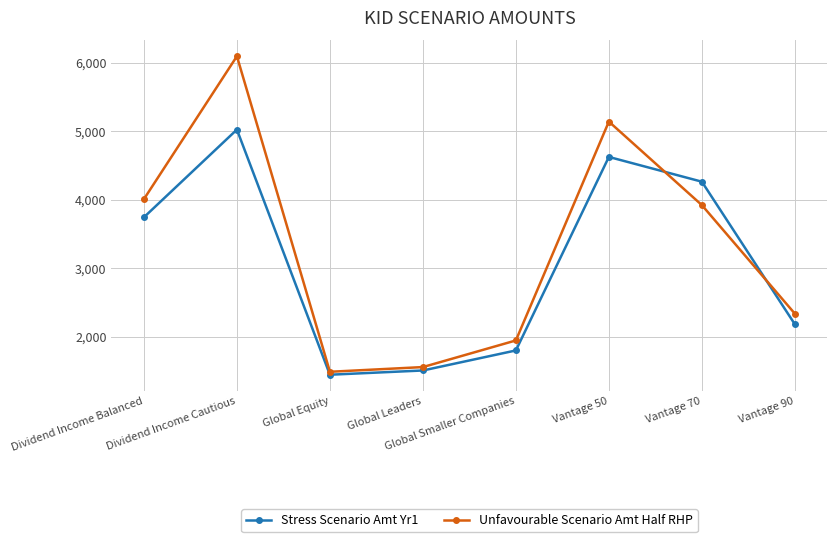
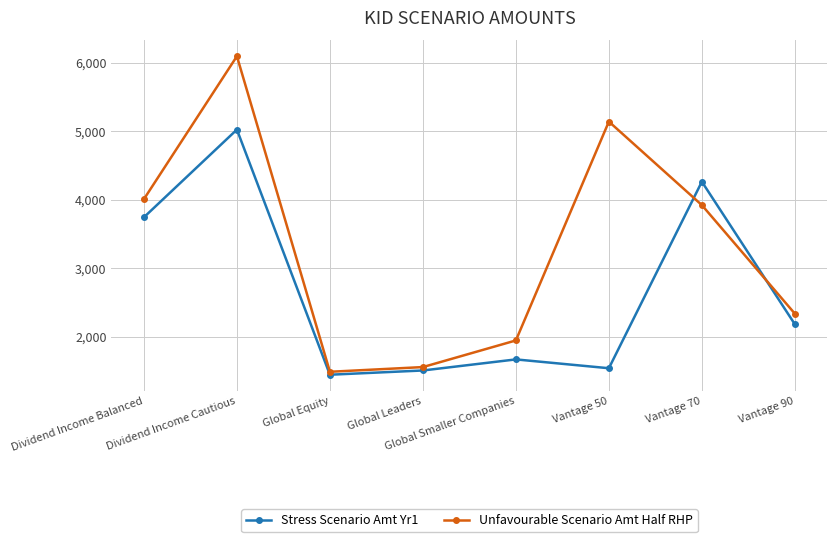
  {
    "Stress Scenario Amt Yr1": {
      "Dividend Income Balanced": "3,700",
      "Dividend Income Cautious": "5,000",
      "Global Equity": "1,400",
      "Global Leaders": "1,500",
-     "Global Smaller Companies": "1,800",
-     "Vantage 50": "4,600",
+     "Global Smaller Companies": "1,700",
+     "Vantage 50": "1,500",
      "Vantage 70": "4,300",
      "Vantage 90": "2,200"
    },
    "Unfavourable Scenario Amt Half RHP": {
      "Dividend Income Balanced": "4,000",
      "Dividend Income Cautious": "6,100",
      "Global Equity": "1,500",
      "Global Leaders": "1,600",
      "Global Smaller Companies": "1,900",
      "Vantage 50": "5,100",
      "Vantage 70": "3,900",
      "Vantage 90": "2,300"
    }
  }
